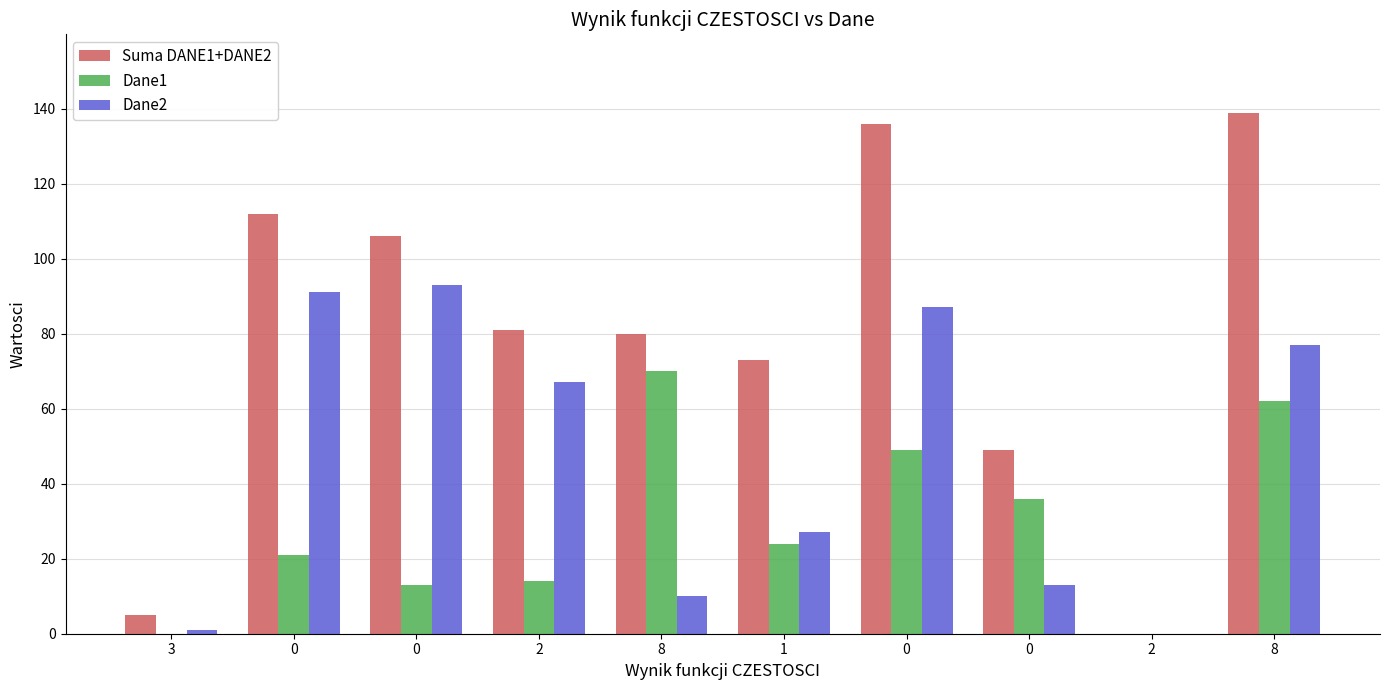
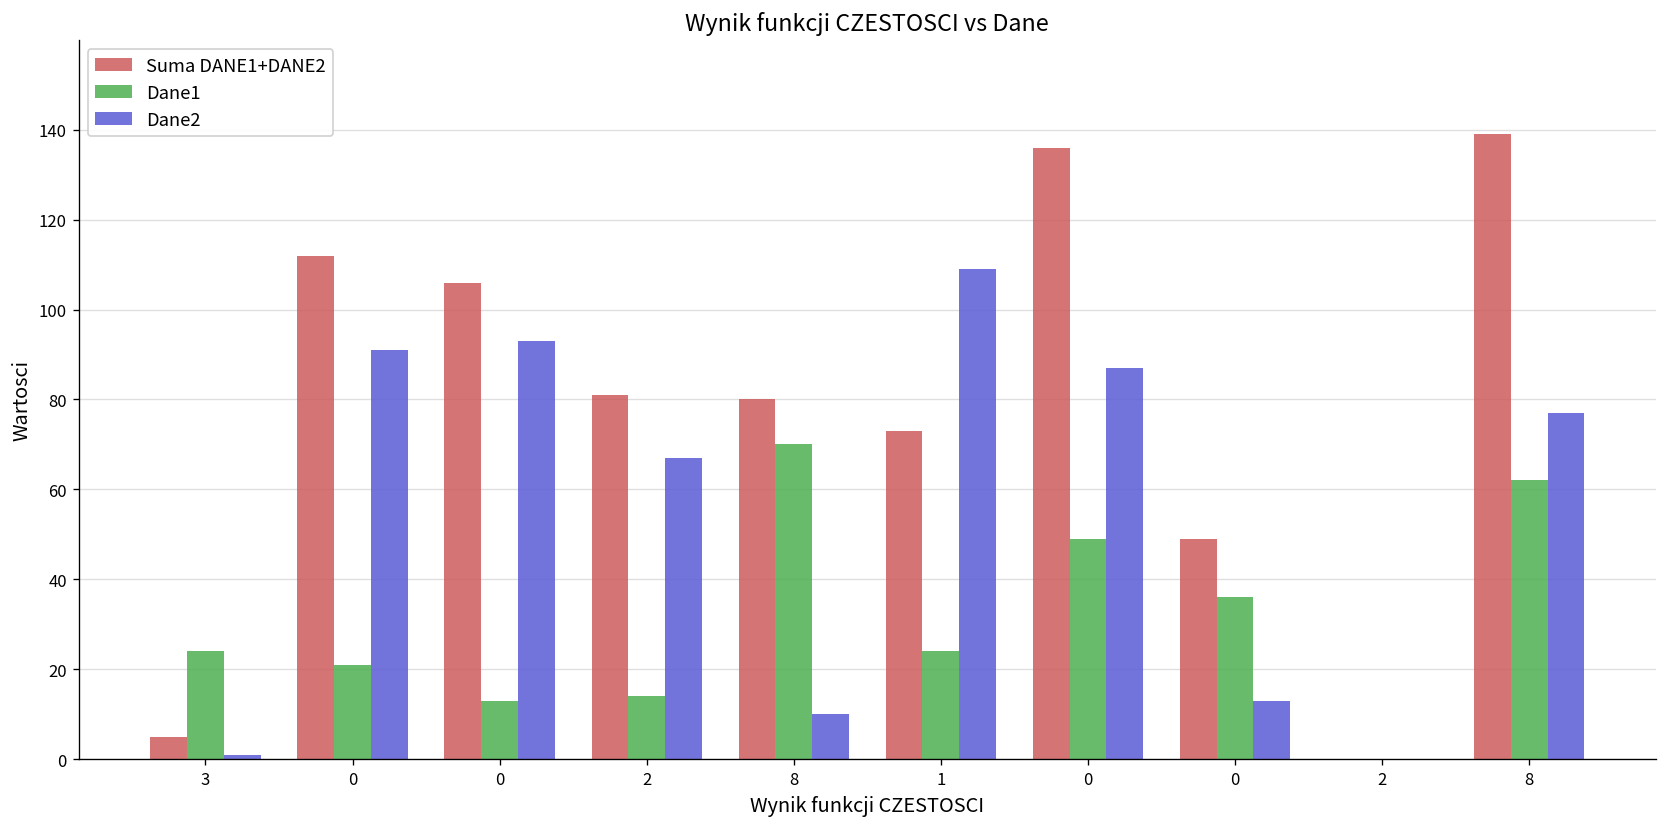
  {
    "Suma DANE1+DANE2": {
      "3": 5,
      "1": 73
    },
    "Dane1": {
-     "3": 0,
+     "3": 24,
      "1": 24
    },
    "Dane2": {
      "3": 1,
-     "1": 27
+     "1": 109
    }
  }
